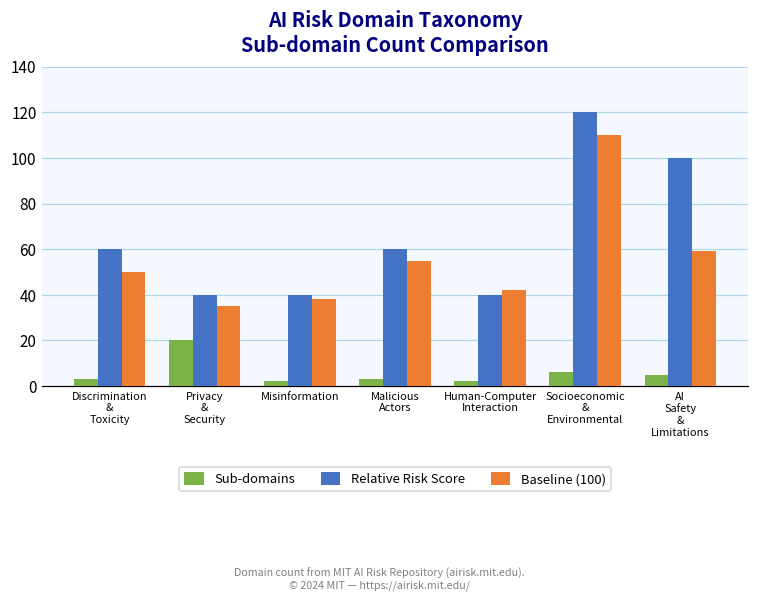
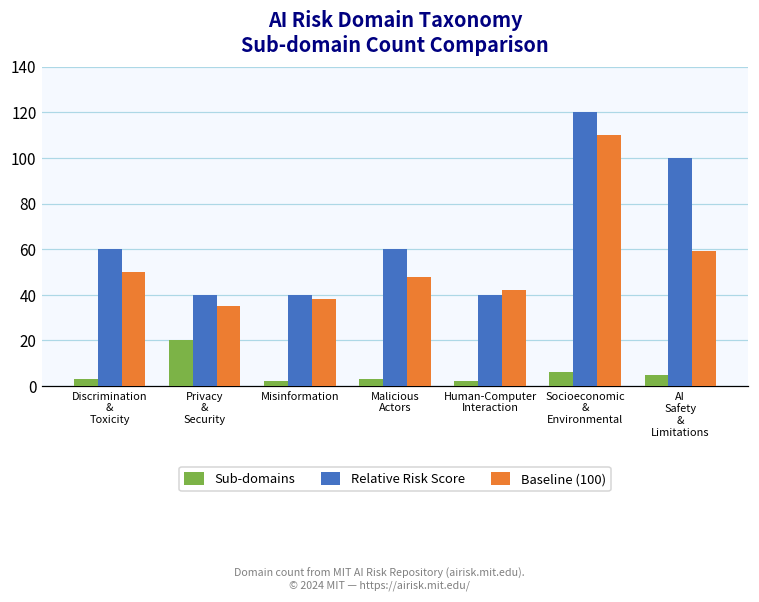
  {
    "Sub-domains": {
      "Discrimination & Toxicity": 3,
      "Privacy & Security": 20,
      "Misinformation": 2,
      "Malicious Actors": 3,
      "Human-Computer Interaction": 2,
      "Socioeconomic & Environmental": 6,
      "AI Safety & Limitations": 5
    },
    "Relative Risk Score": {
      "Discrimination & Toxicity": 60,
      "Privacy & Security": 40,
      "Misinformation": 40,
      "Malicious Actors": 60,
      "Human-Computer Interaction": 40,
      "Socioeconomic & Environmental": 120,
      "AI Safety & Limitations": 100
    },
    "Baseline (100)": {
      "Discrimination & Toxicity": 50,
      "Privacy & Security": 35,
      "Misinformation": 38,
-     "Malicious Actors": 55,
+     "Malicious Actors": 48,
      "Human-Computer Interaction": 42,
      "Socioeconomic & Environmental": 110,
      "AI Safety & Limitations": 59
    }
  }
